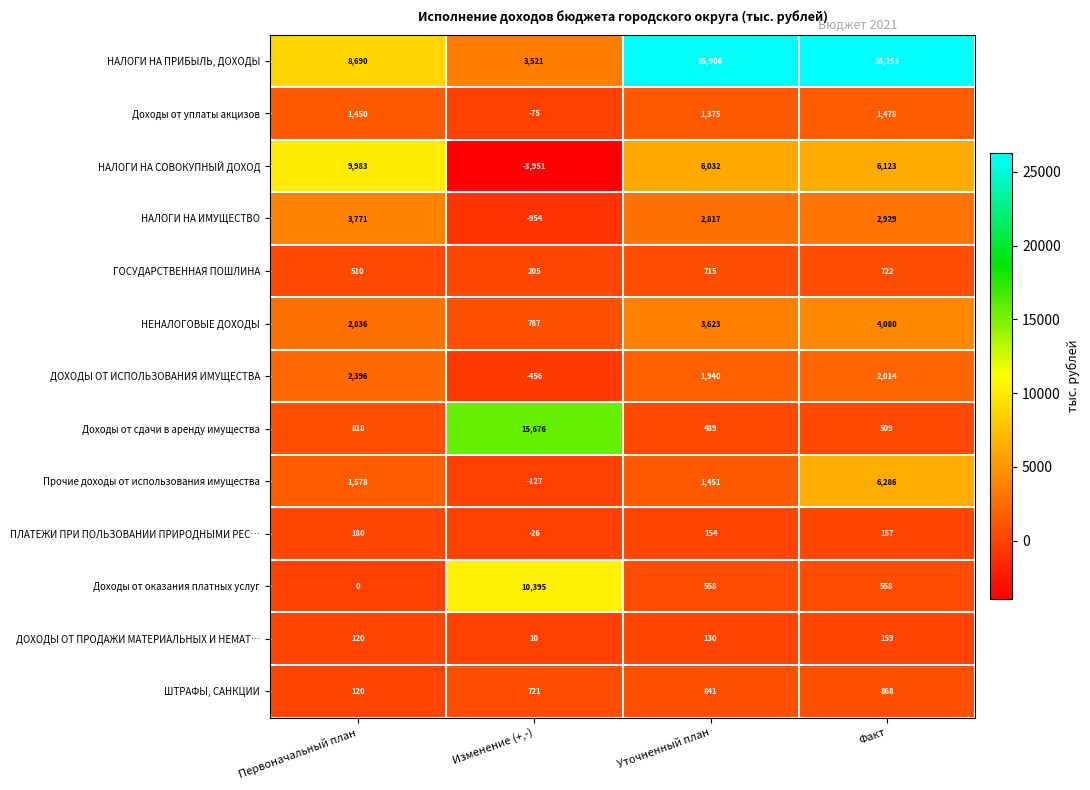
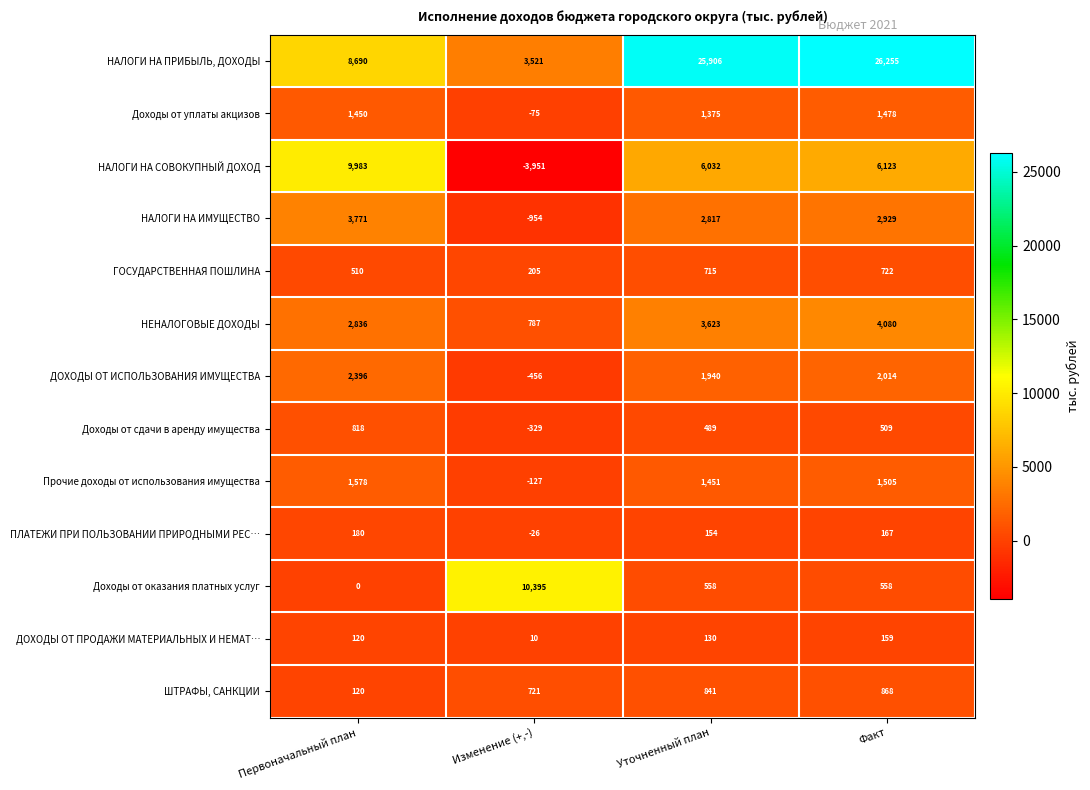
  {
    "НАЛОГИ НА ПРИБЫЛЬ, ДОХОДЫ": {
      "Первоначальный план": "8,690",
      "Изменение (+,-)": "3,521",
      "Уточненный план": "25,906",
      "Факт": "26,255"
    },
    "Доходы от уплаты акцизов": {
      "Первоначальный план": "1,450",
      "Изменение (+,-)": "-75",
      "Уточненный план": "1,375",
      "Факт": "1,478"
    },
    "НАЛОГИ НА СОВОКУПНЫЙ ДОХОД": {
      "Первоначальный план": "9,983",
      "Изменение (+,-)": "-3,951",
      "Уточненный план": "6,032",
      "Факт": "6,123"
    },
    "НАЛОГИ НА ИМУЩЕСТВО": {
      "Первоначальный план": "3,771",
      "Изменение (+,-)": "-954",
      "Уточненный план": "2,817",
      "Факт": "2,929"
    },
    "ГОСУДАРСТВЕННАЯ ПОШЛИНА": {
      "Первоначальный план": "510",
      "Изменение (+,-)": "205",
      "Уточненный план": "715",
      "Факт": "722"
    },
    "НЕНАЛОГОВЫЕ ДОХОДЫ": {
      "Первоначальный план": "2,836",
      "Изменение (+,-)": "787",
      "Уточненный план": "3,623",
      "Факт": "4,080"
    },
    "ДОХОДЫ ОТ ИСПОЛЬЗОВАНИЯ ИМУЩЕСТВА": {
      "Первоначальный план": "2,396",
      "Изменение (+,-)": "-456",
      "Уточненный план": "1,940",
      "Факт": "2,014"
    },
    "Доходы от сдачи в аренду имущества": {
      "Первоначальный план": "818",
-     "Изменение (+,-)": "15,676",
+     "Изменение (+,-)": "-329",
      "Уточненный план": "489",
      "Факт": "509"
    },
    "Прочие доходы от использования имущества": {
      "Первоначальный план": "1,578",
      "Изменение (+,-)": "-127",
      "Уточненный план": "1,451",
-     "Факт": "6,286"
+     "Факт": "1,505"
    },
    "ПЛАТЕЖИ ПРИ ПОЛЬЗОВАНИИ ПРИРОДНЫМИ РЕС…": {
      "Первоначальный план": "180",
      "Изменение (+,-)": "-26",
      "Уточненный план": "154",
      "Факт": "167"
    },
    "Доходы от оказания платных услуг": {
      "Первоначальный план": "0",
      "Изменение (+,-)": "10,395",
      "Уточненный план": "558",
      "Факт": "558"
    },
    "ДОХОДЫ ОТ ПРОДАЖИ МАТЕРИАЛЬНЫХ И НЕМАТ…": {
      "Первоначальный план": "120",
      "Изменение (+,-)": "10",
      "Уточненный план": "130",
      "Факт": "159"
    },
    "ШТРАФЫ, САНКЦИИ": {
      "Первоначальный план": "120",
      "Изменение (+,-)": "721",
      "Уточненный план": "841",
      "Факт": "868"
    }
  }
